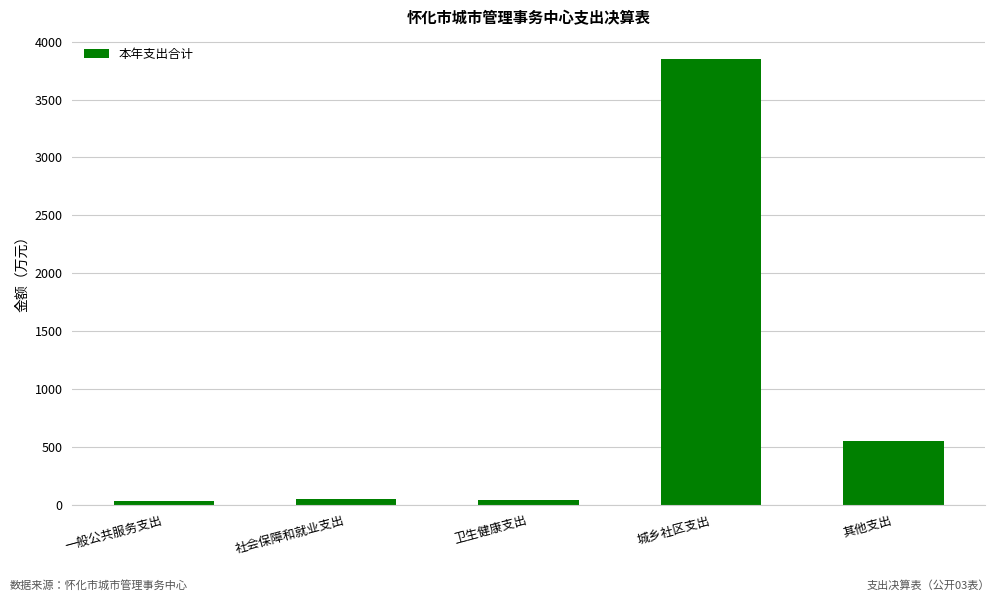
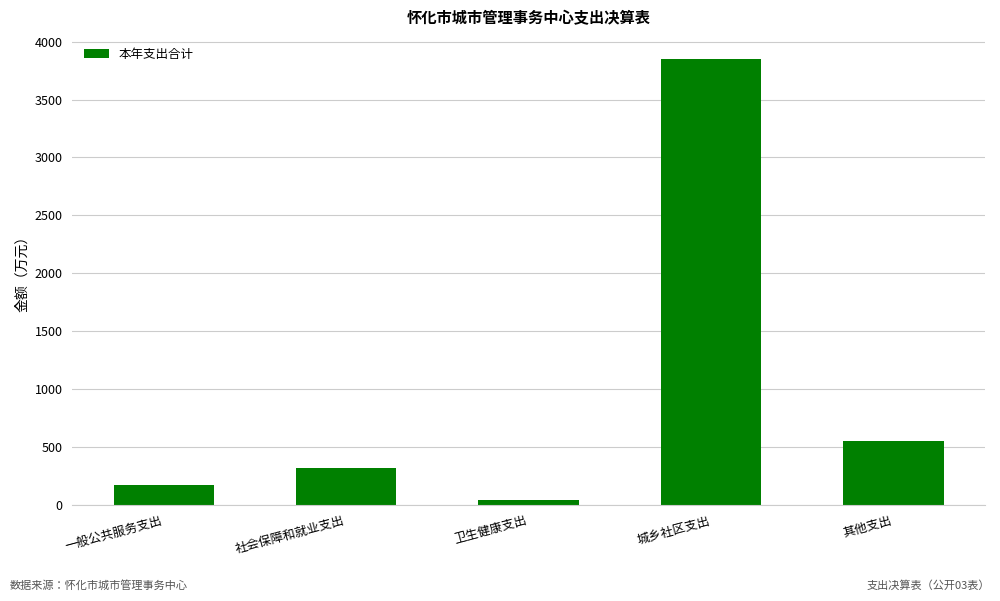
  {
-   "一般公共服务支出": 30,
-   "社会保障和就业支出": 50,
+   "一般公共服务支出": 170,
+   "社会保障和就业支出": 310,
    "卫生健康支出": 40,
    "城乡社区支出": 3850,
    "其他支出": 550
  }
